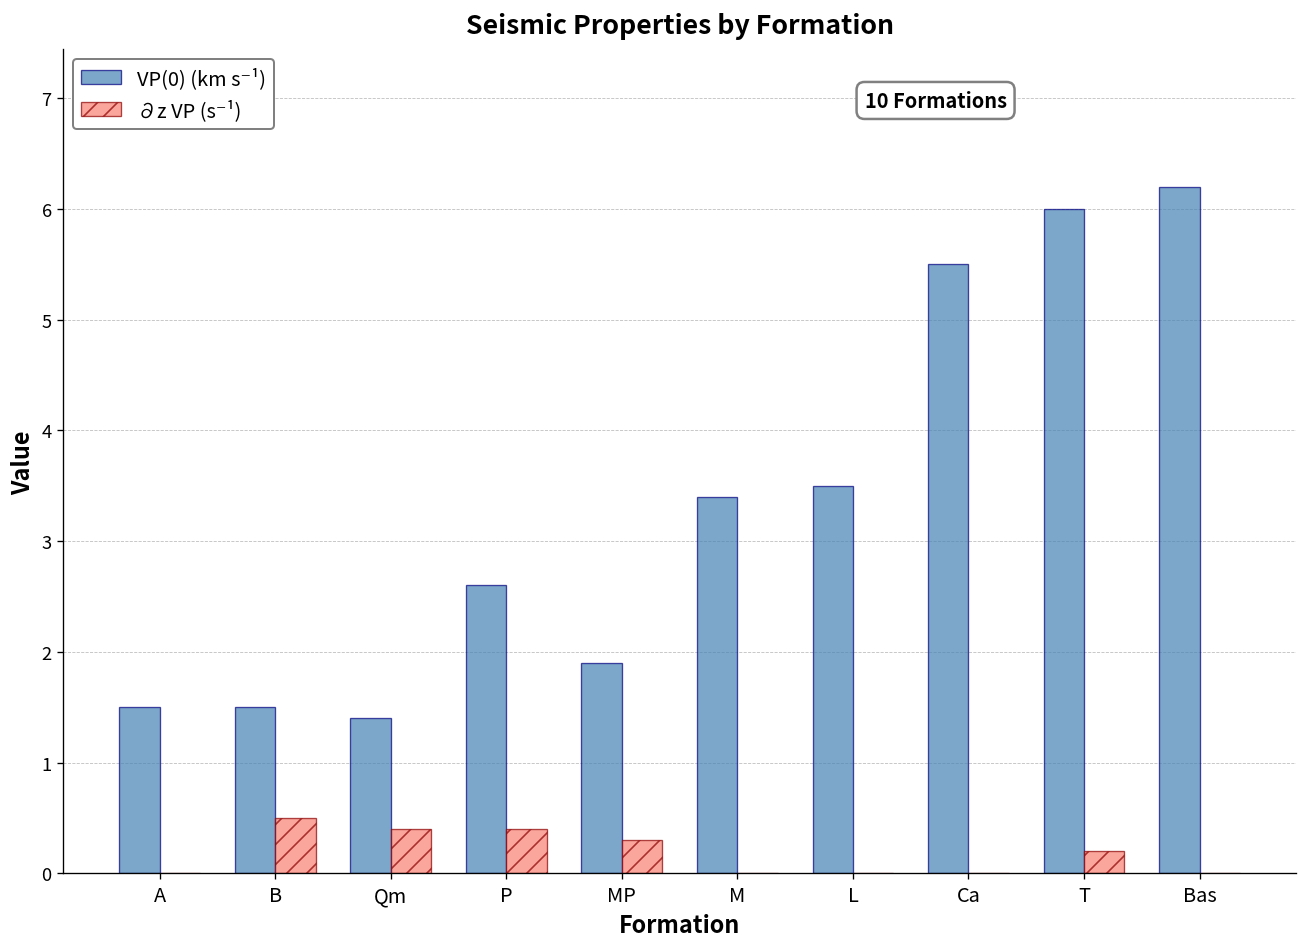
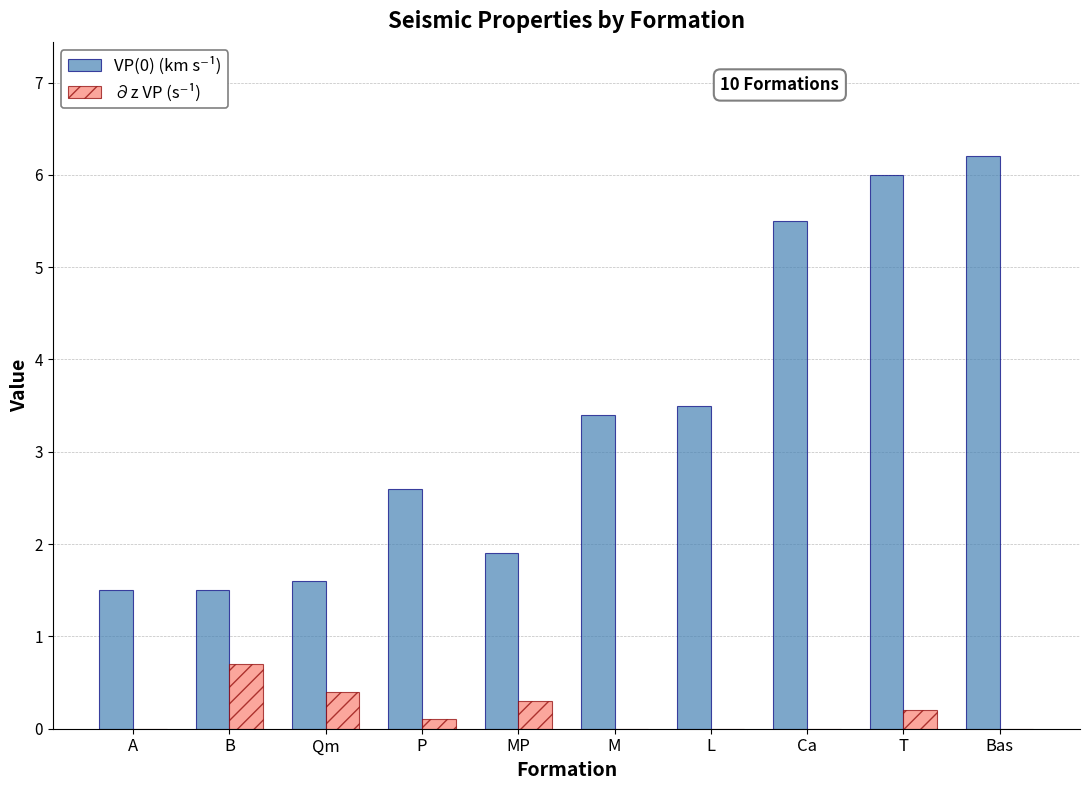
  {
    "VP(0) (km s⁻¹)": {
      "A": 1.5,
      "B": 1.5,
-     "Qm": 1.4,
+     "Qm": 1.6,
      "P": 2.6,
      "MP": 1.9,
      "M": 3.4,
      "L": 3.5,
      "Ca": 5.5,
      "T": 6.0,
      "Bas": 6.2
    },
    "∂z VP (s⁻¹)": {
      "A": 0.0,
-     "B": 0.5,
+     "B": 0.7,
      "Qm": 0.4,
-     "P": 0.4,
+     "P": 0.1,
      "MP": 0.3,
      "M": 0.0,
      "L": 0.0,
      "Ca": 0.0,
      "T": 0.2,
      "Bas": 0.0
    }
  }
